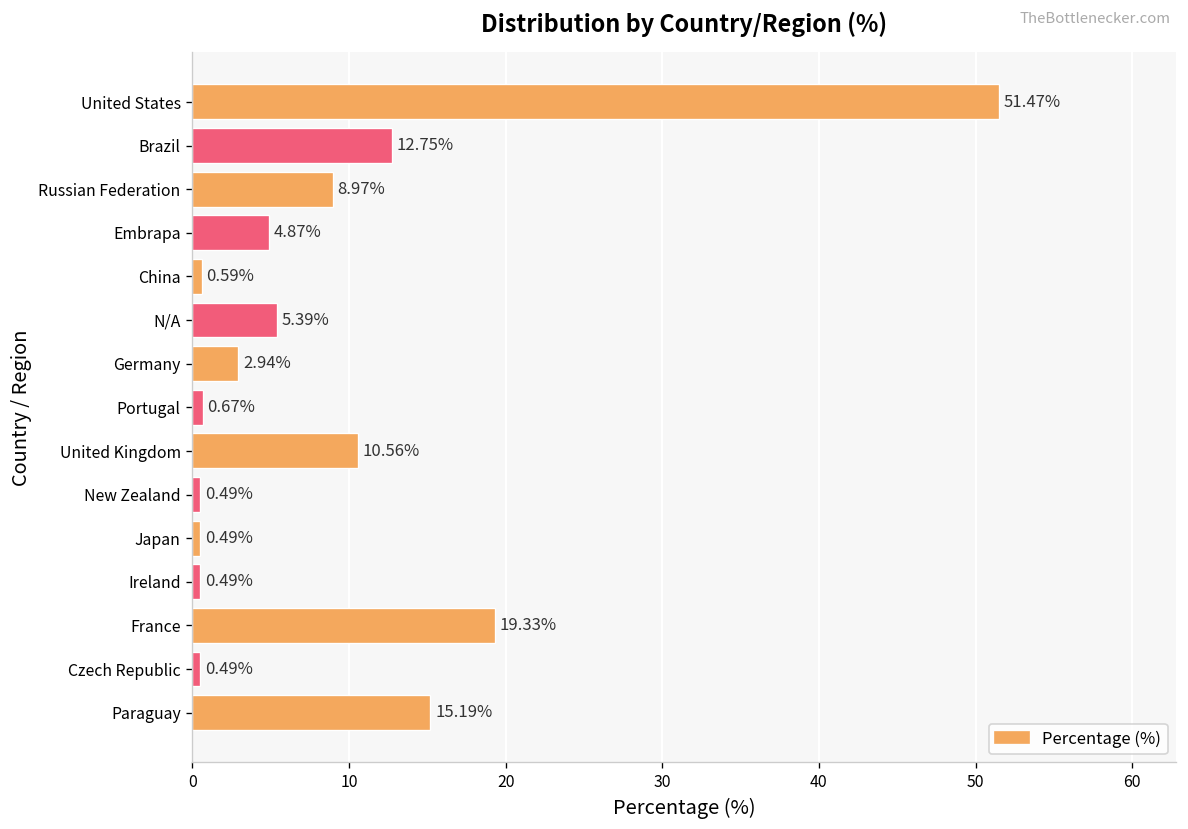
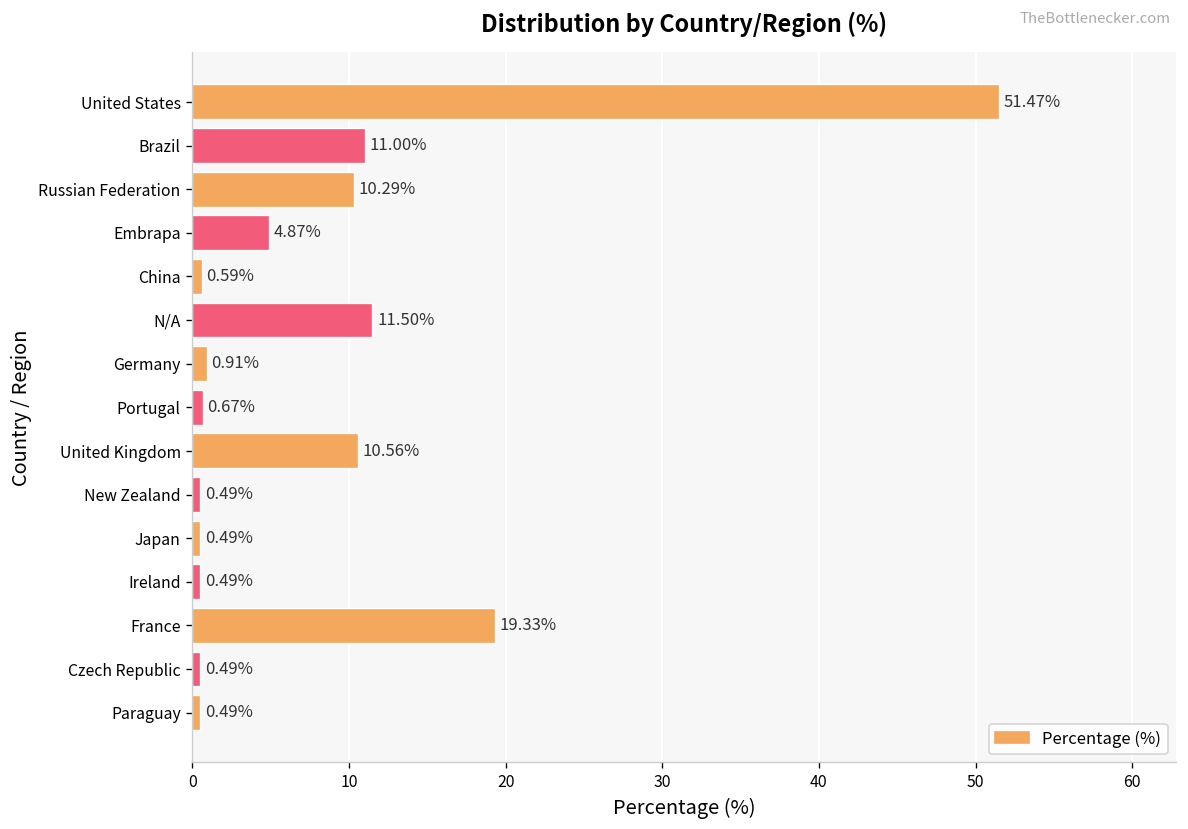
  {
    "United States": "51.47%",
-   "Brazil": "12.75%",
-   "Russian Federation": "8.97%",
+   "Brazil": "11.00%",
+   "Russian Federation": "10.29%",
    "Embrapa": "4.87%",
    "China": "0.59%",
-   "N/A": "5.39%",
-   "Germany": "2.94%",
+   "N/A": "11.50%",
+   "Germany": "0.91%",
    "Portugal": "0.67%",
    "United Kingdom": "10.56%",
    "New Zealand": "0.49%",
    "Japan": "0.49%",
    "Ireland": "0.49%",
    "France": "19.33%",
    "Czech Republic": "0.49%",
-   "Paraguay": "15.19%"
+   "Paraguay": "0.49%"
  }
